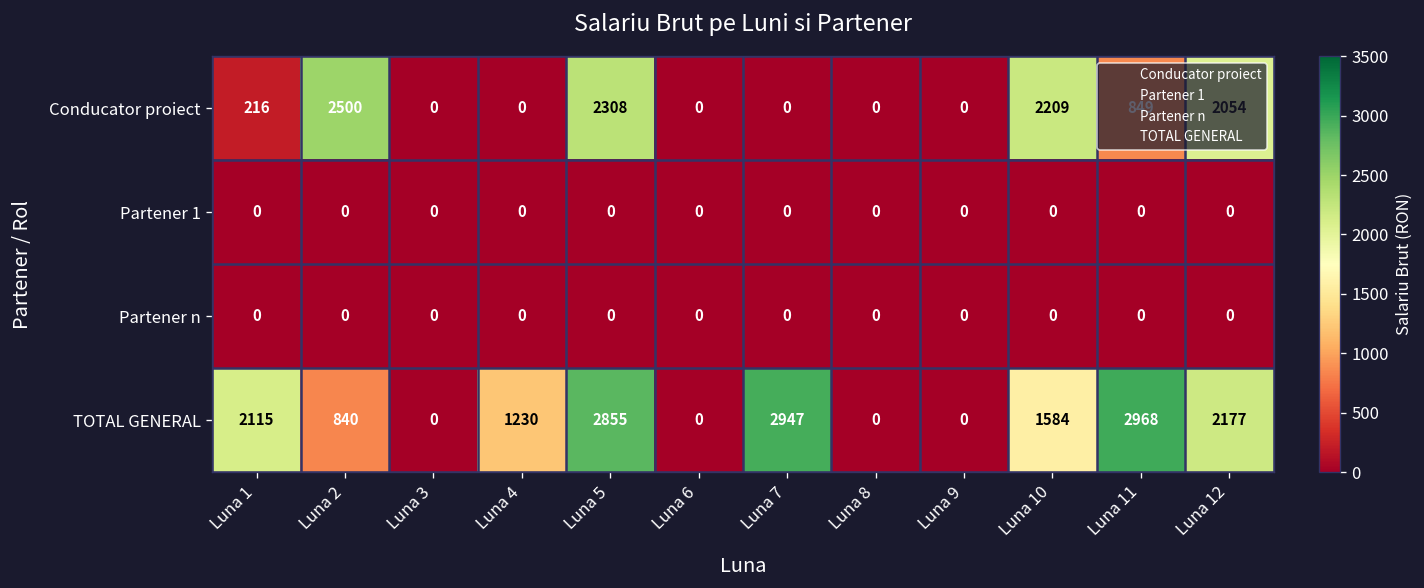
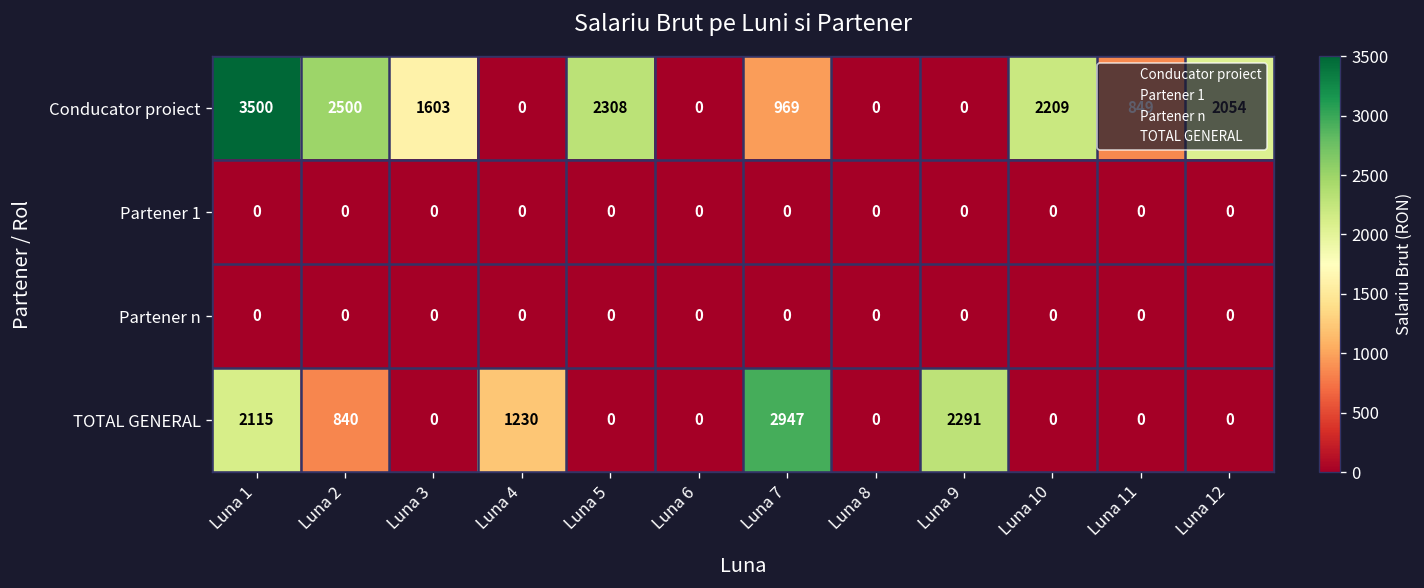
  {
    "Conducator proiect": {
-     "Luna 1": 216,
+     "Luna 1": 3500,
      "Luna 2": 2500,
-     "Luna 3": 0,
+     "Luna 3": 1603,
      "Luna 4": 0,
      "Luna 5": 2308,
      "Luna 6": 0,
-     "Luna 7": 0,
+     "Luna 7": 969,
      "Luna 8": 0,
      "Luna 9": 0,
      "Luna 10": 2209
    },
    "Partener 1": {
      "Luna 1": 0,
      "Luna 2": 0,
      "Luna 3": 0,
      "Luna 4": 0,
      "Luna 5": 0,
      "Luna 6": 0,
      "Luna 7": 0,
      "Luna 8": 0,
      "Luna 9": 0,
      "Luna 10": 0,
      "Luna 11": 0,
      "Luna 12": 0
    },
    "Partener n": {
      "Luna 1": 0,
      "Luna 2": 0,
      "Luna 3": 0,
      "Luna 4": 0,
      "Luna 5": 0,
      "Luna 6": 0,
      "Luna 7": 0,
      "Luna 8": 0,
      "Luna 9": 0,
      "Luna 10": 0,
      "Luna 11": 0,
      "Luna 12": 0
    },
    "TOTAL GENERAL": {
      "Luna 1": 2115,
      "Luna 2": 840,
      "Luna 3": 0,
      "Luna 4": 1230,
-     "Luna 5": 2855,
+     "Luna 5": 0,
      "Luna 6": 0,
      "Luna 7": 2947,
      "Luna 8": 0,
-     "Luna 9": 0,
-     "Luna 10": 1584,
-     "Luna 11": 2968,
-     "Luna 12": 2177
+     "Luna 9": 2291,
+     "Luna 10": 0,
+     "Luna 11": 0,
+     "Luna 12": 0
    }
  }
